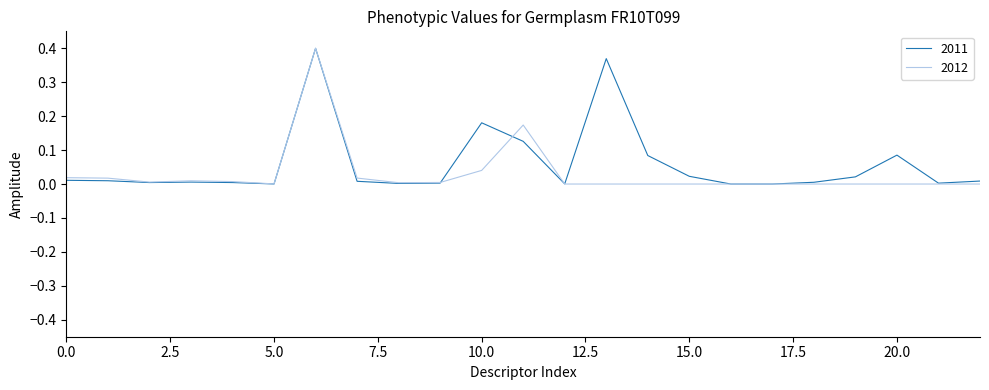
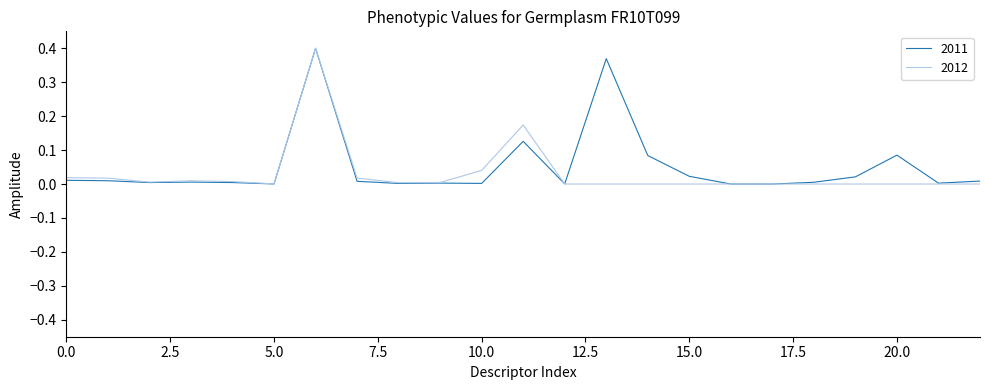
  {
    "2011": {
      "0.0": 0.01,
-     "10.0": 0.18,
+     "10.0": 0.00,
      "15.0": 0.02,
      "20.0": 0.09
    },
    "2012": {
      "0.0": 0.02,
      "10.0": 0.04,
      "15.0": 0.00,
      "20.0": 0.00
    }
  }
